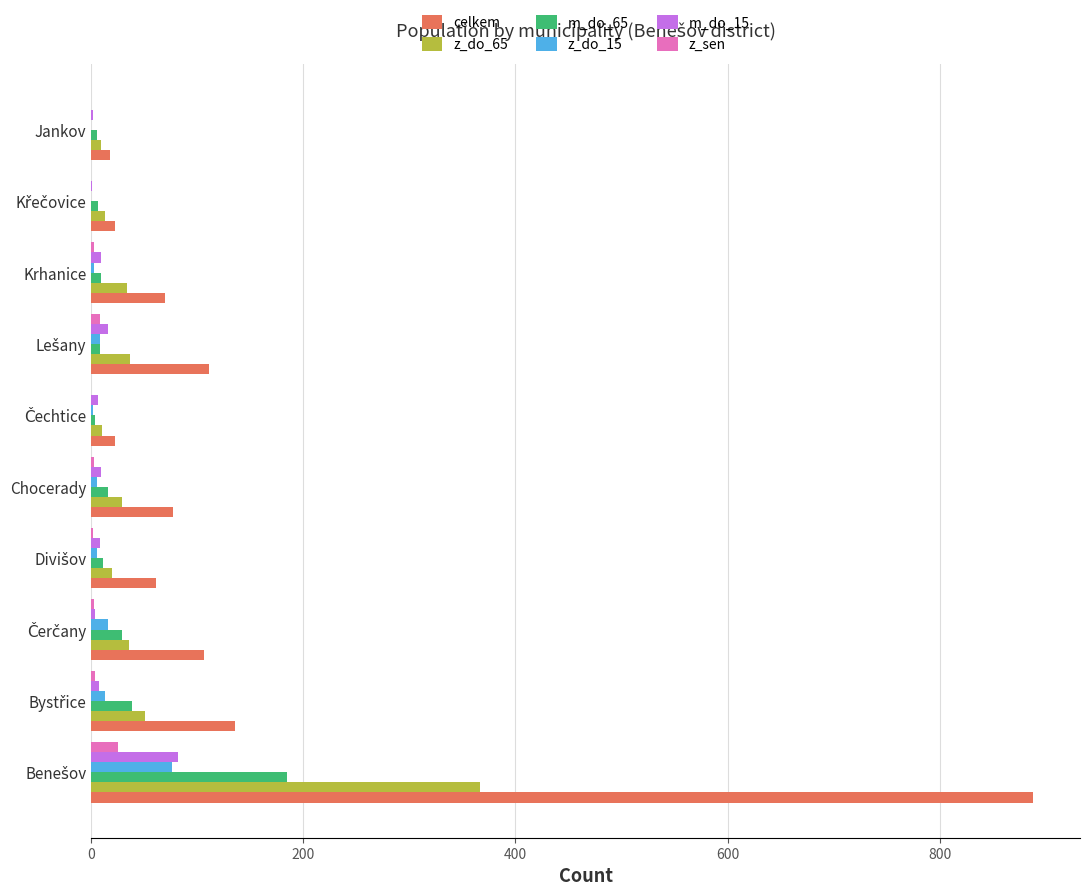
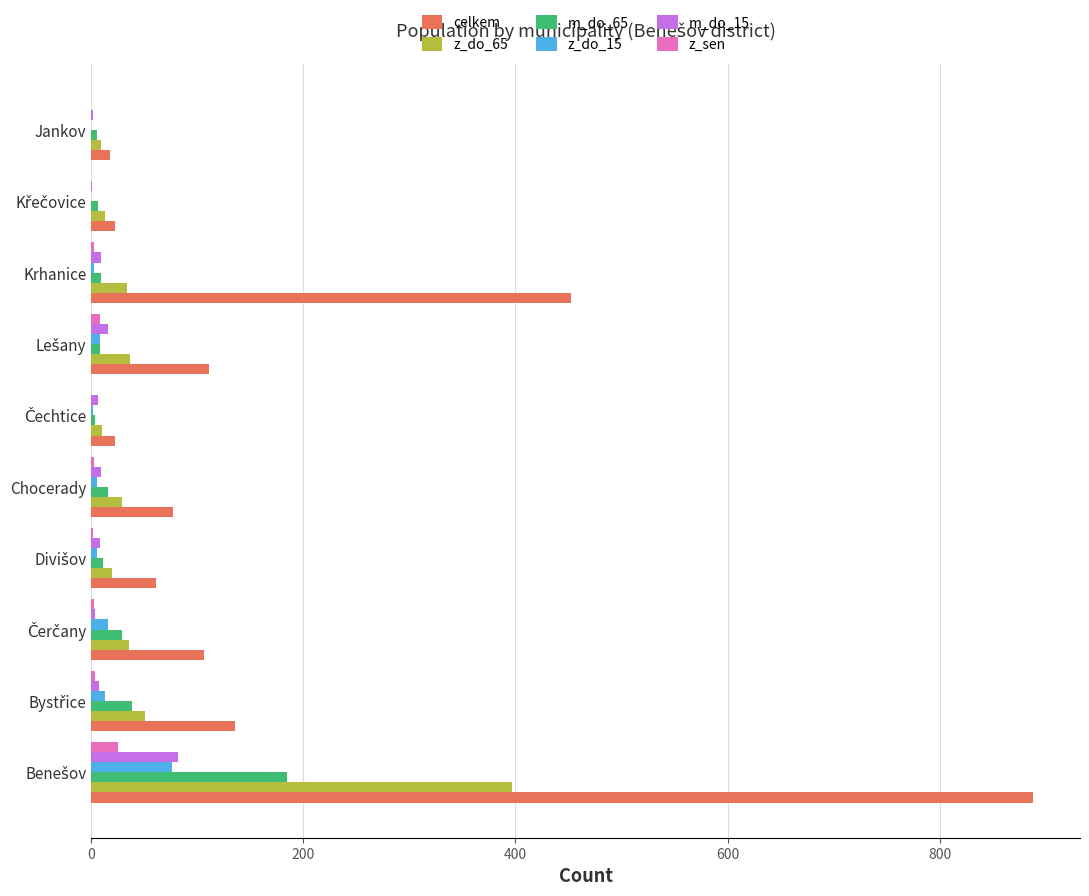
  {
    "celkem": {
      "Jankov": 18,
      "Křečovice": 22,
-     "Krhanice": 70,
+     "Krhanice": 452,
      "Lešany": 111,
      "Čechtice": 22,
      "Chocerady": 77,
      "Divišov": 61,
      "Čerčany": 106,
      "Bystřice": 136,
      "Benešov": 888
    },
    "z_do_65": {
      "Jankov": 9,
      "Křečovice": 13,
      "Krhanice": 34,
      "Lešany": 37,
      "Čechtice": 10,
      "Chocerady": 29,
      "Divišov": 20,
      "Čerčany": 36,
      "Bystřice": 51,
-     "Benešov": 367
+     "Benešov": 397
    },
    "m_do_65": {
      "Jankov": 5,
      "Křečovice": 6,
      "Krhanice": 9,
      "Lešany": 8,
      "Čechtice": 4,
      "Chocerady": 16,
      "Divišov": 11,
      "Čerčany": 29,
      "Bystřice": 38,
      "Benešov": 185
    },
    "z_do_15": {
      "Jankov": 0,
      "Křečovice": 0,
      "Krhanice": 3,
      "Lešany": 8,
      "Chocerady": 5,
      "Divišov": 5,
      "Čerčany": 16,
      "Bystřice": 13,
      "Benešov": 76
    }
  }
